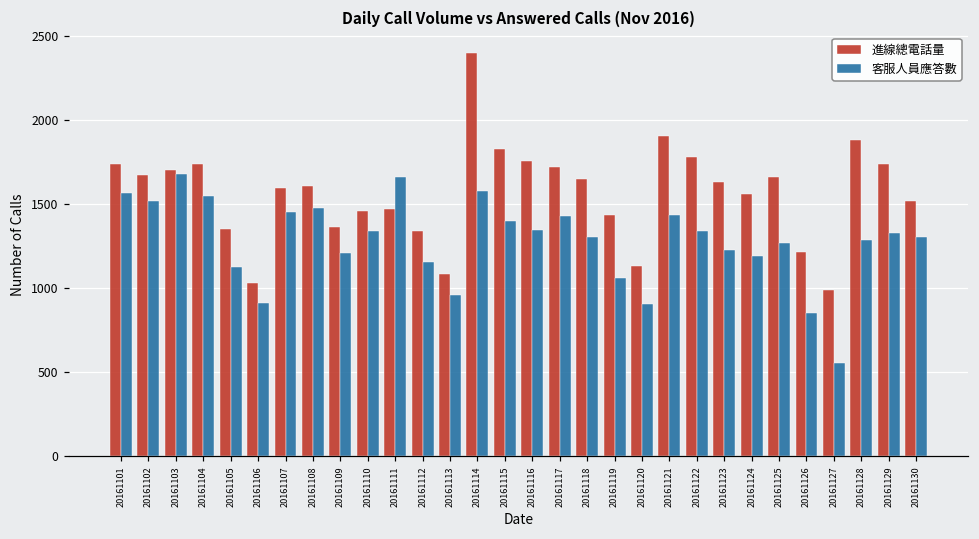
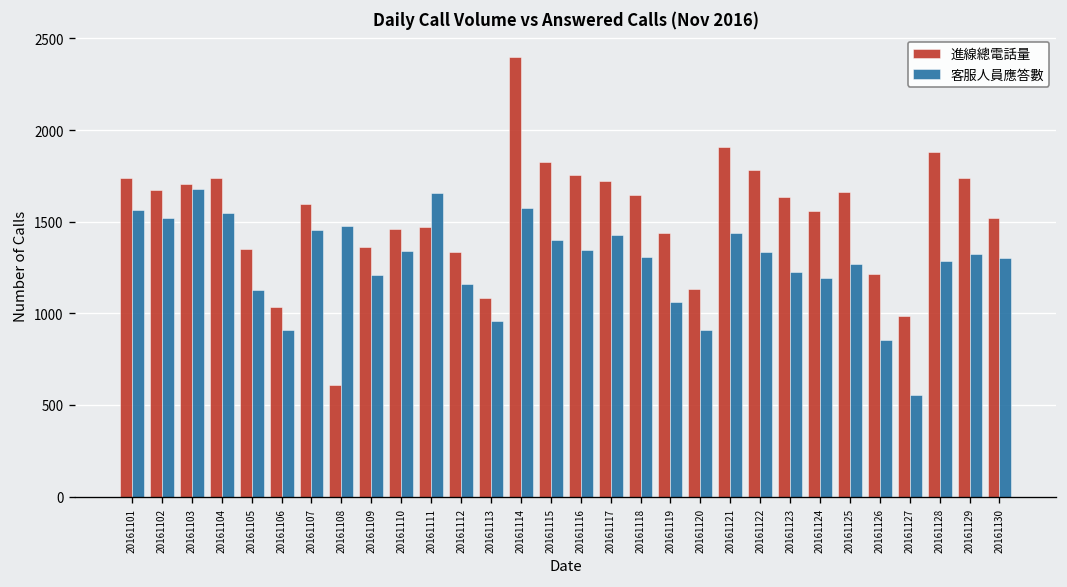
  {
    "進線總電話量": {
      "20161101": 1740,
      "20161102": 1670,
      "20161103": 1700,
      "20161104": 1740,
      "20161105": 1350,
      "20161106": 1030,
      "20161107": 1600,
-     "20161108": 1610,
+     "20161108": 610,
      "20161109": 1360,
      "20161110": 1460,
      "20161111": 1470,
      "20161112": 1340,
      "20161113": 1090,
      "20161114": 2400,
      "20161115": 1830,
      "20161116": 1760,
      "20161117": 1720,
      "20161118": 1650,
      "20161119": 1440,
      "20161120": 1130,
      "20161121": 1910,
      "20161122": 1780,
      "20161123": 1630,
      "20161124": 1560,
      "20161125": 1660,
      "20161126": 1220,
      "20161127": 990,
      "20161128": 1880,
      "20161129": 1740,
      "20161130": 1520
    },
    "客服人員應答數": {
      "20161101": 1570,
      "20161102": 1520,
      "20161103": 1680,
      "20161104": 1550,
      "20161105": 1130,
      "20161106": 910,
      "20161107": 1450,
      "20161108": 1480,
      "20161109": 1210,
      "20161110": 1340,
      "20161111": 1660,
      "20161112": 1160,
      "20161113": 960,
      "20161114": 1580,
      "20161115": 1400,
      "20161116": 1350,
      "20161117": 1430,
      "20161118": 1310,
      "20161119": 1060,
      "20161120": 910,
      "20161121": 1440,
      "20161122": 1340,
      "20161123": 1220,
      "20161124": 1190,
      "20161125": 1270,
      "20161126": 850,
      "20161127": 550,
      "20161128": 1290,
      "20161129": 1330,
      "20161130": 1300
    }
  }
